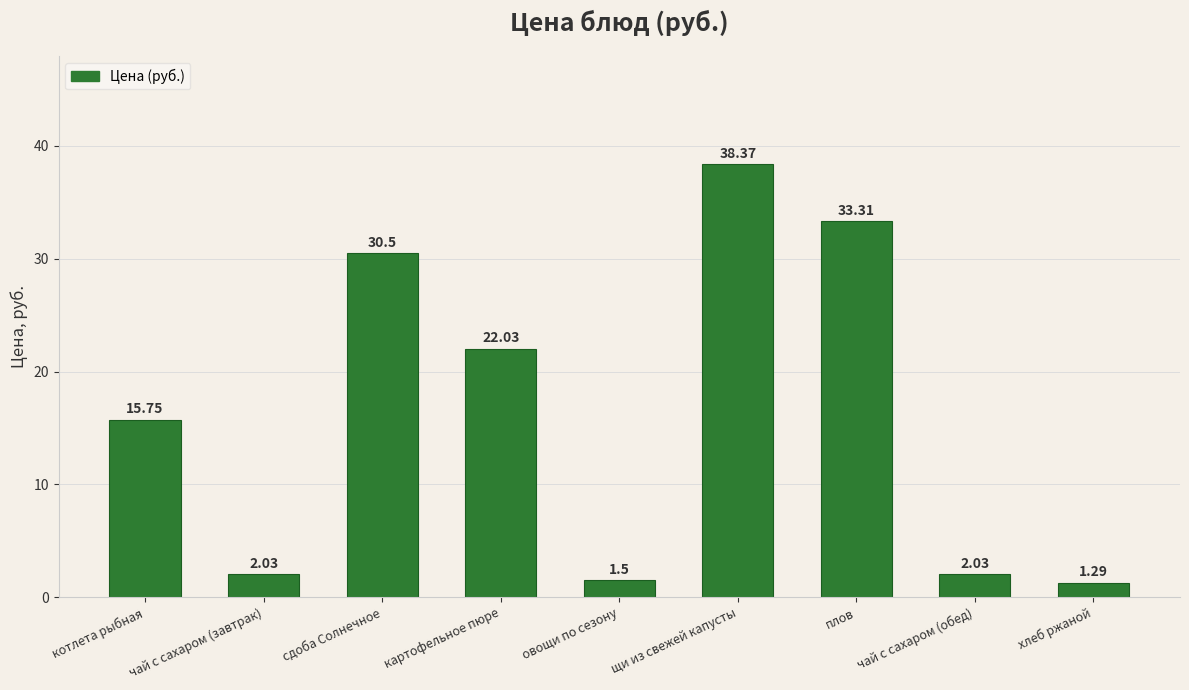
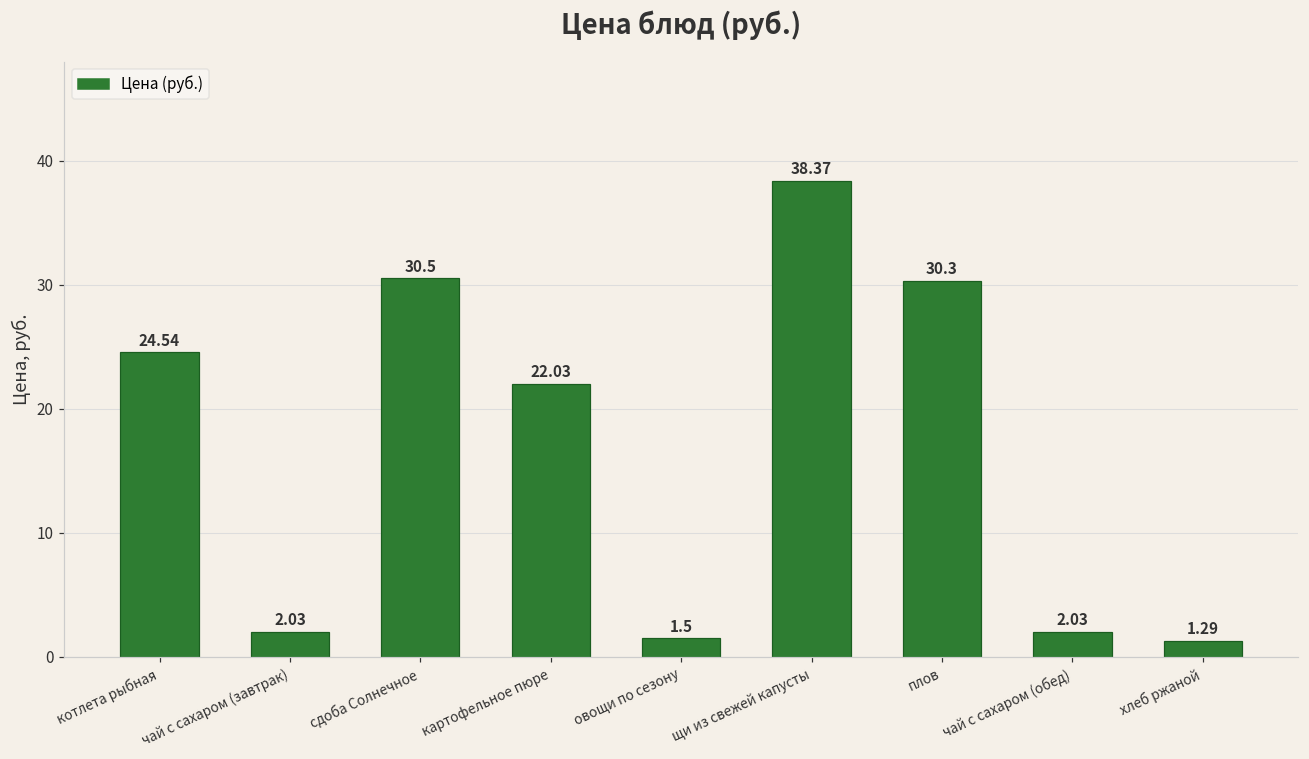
  {
-   "котлета рыбная": 15.75,
+   "котлета рыбная": 24.54,
    "чай с сахаром (завтрак)": 2.03,
    "сдоба Солнечное": 30.5,
    "картофельное пюре": 22.03,
    "овощи по сезону": 1.5,
    "щи из свежей капусты": 38.37,
-   "плов": 33.31,
+   "плов": 30.3,
    "чай с сахаром (обед)": 2.03,
    "хлеб ржаной": 1.29
  }
